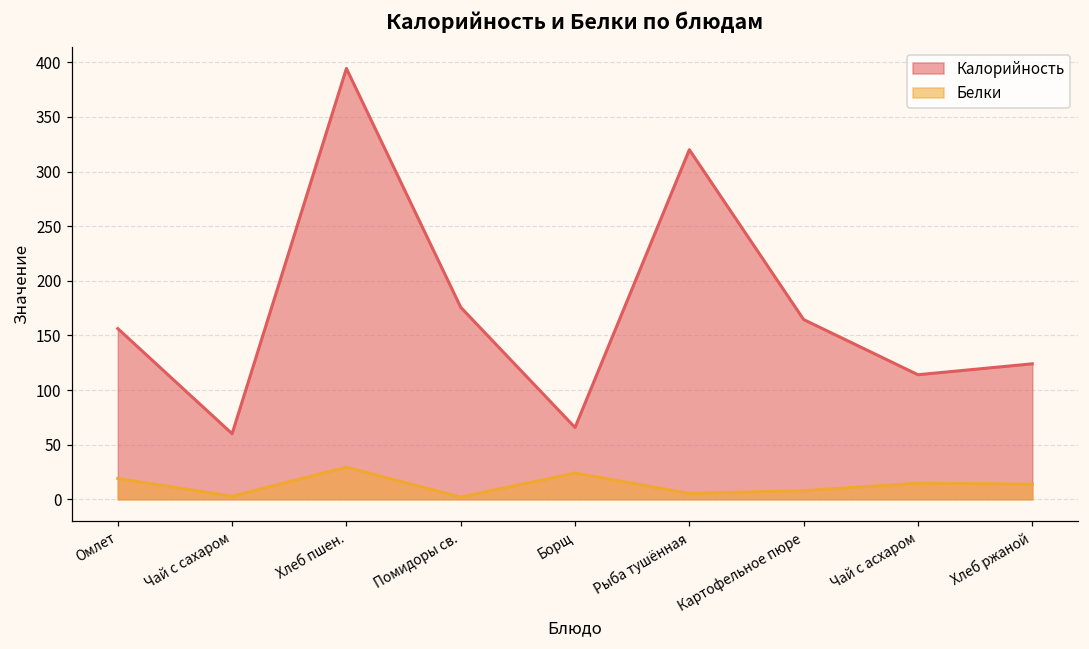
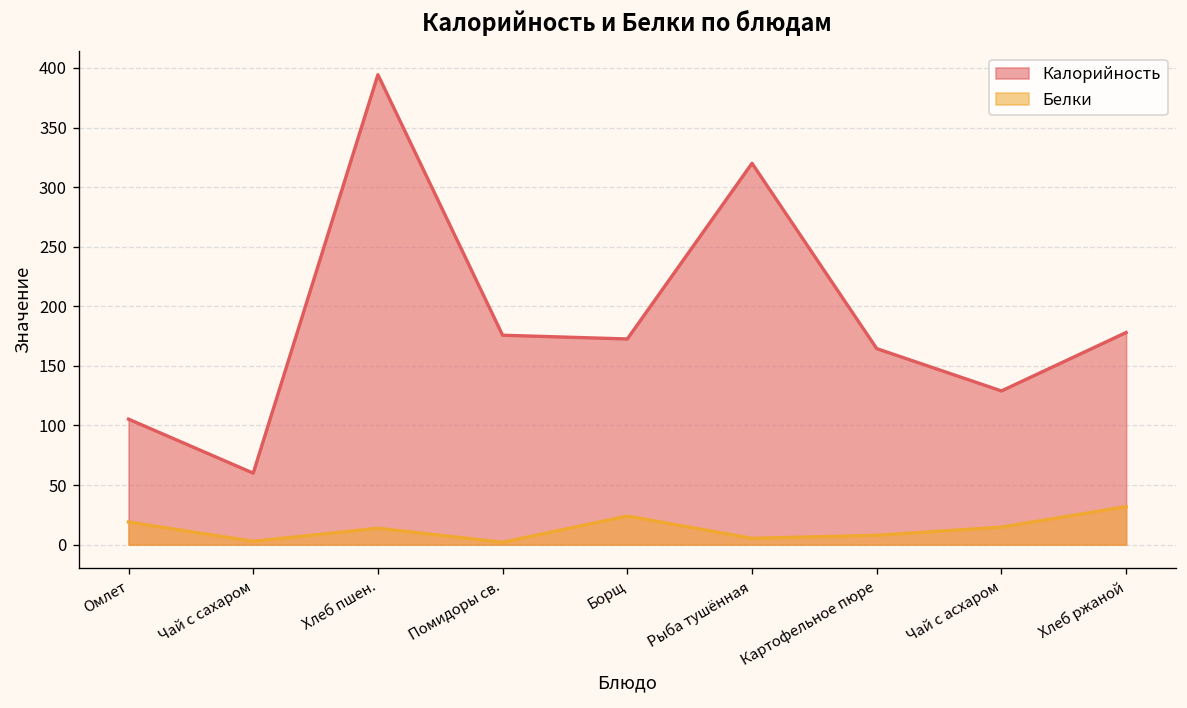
  {
    "Калорийность": {
-     "Омлет": 160,
+     "Омлет": 110,
      "Чай с сахаром": 60,
      "Хлеб пшен.": 390,
      "Помидоры св.": 180,
-     "Борщ": 70,
+     "Борщ": 170,
      "Рыба тушённая": 320,
      "Картофельное пюре": 160,
-     "Чай с асхаром": 110,
-     "Хлеб ржаной": 120
+     "Чай с асхаром": 130,
+     "Хлеб ржаной": 180
    },
    "Белки": {
      "Омлет": 20,
      "Чай с сахаром": 0,
-     "Хлеб пшен.": 30,
+     "Хлеб пшен.": 10,
      "Помидоры св.": 0,
      "Борщ": 20,
      "Рыба тушённая": 10,
      "Картофельное пюре": 10,
      "Чай с асхаром": 10,
-     "Хлеб ржаной": 10
+     "Хлеб ржаной": 30
    }
  }
